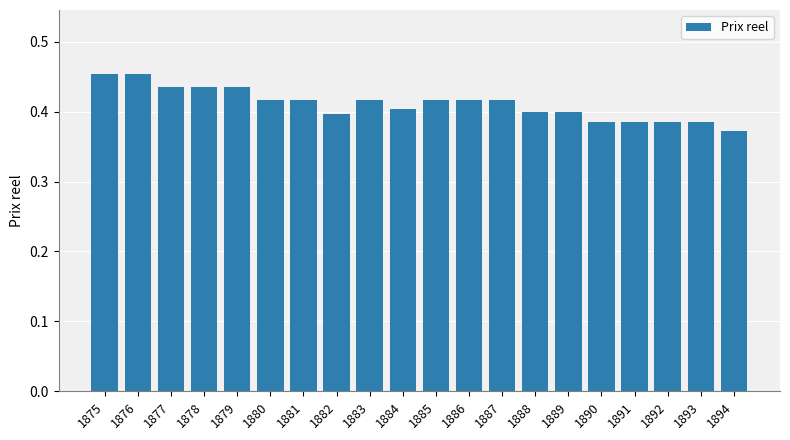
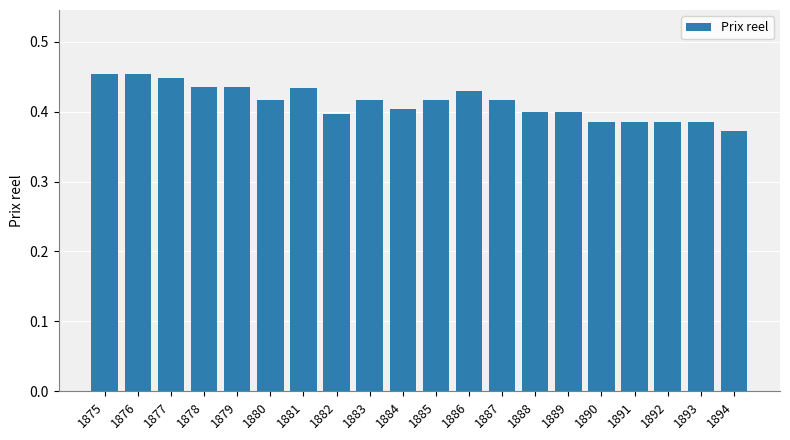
  {
    "1875": 0.45,
    "1876": 0.45,
-   "1877": 0.43,
+   "1877": 0.45,
    "1878": 0.43,
    "1879": 0.43,
    "1880": 0.42,
-   "1881": 0.42,
+   "1881": 0.43,
    "1882": 0.40,
    "1883": 0.42,
    "1884": 0.40,
    "1885": 0.42,
-   "1886": 0.42,
+   "1886": 0.43,
    "1887": 0.42,
    "1888": 0.40,
    "1889": 0.40,
    "1890": 0.38,
    "1891": 0.38,
    "1892": 0.38,
    "1893": 0.38,
    "1894": 0.37
  }
